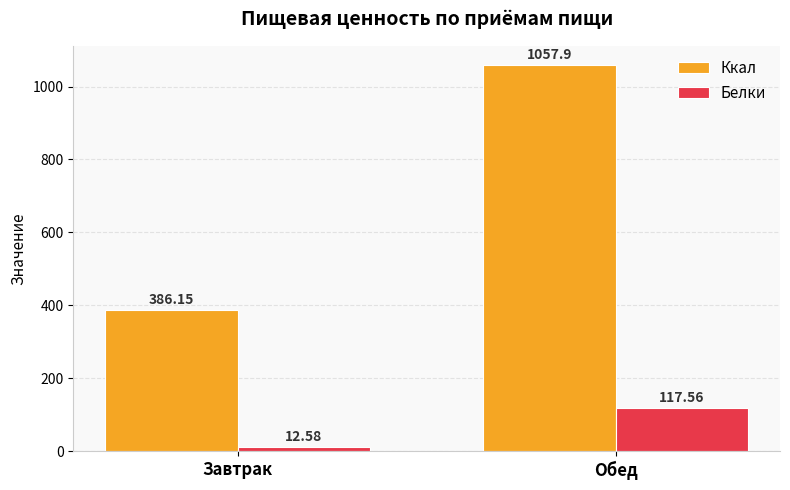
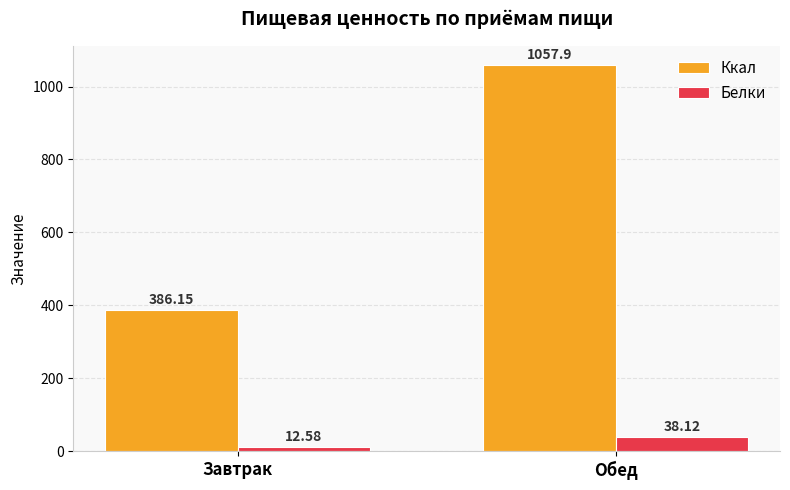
  {
    "Ккал": {
      "Завтрак": 386.15,
      "Обед": 1057.9
    },
    "Белки": {
      "Завтрак": 12.58,
-     "Обед": 117.56
+     "Обед": 38.12
    }
  }
